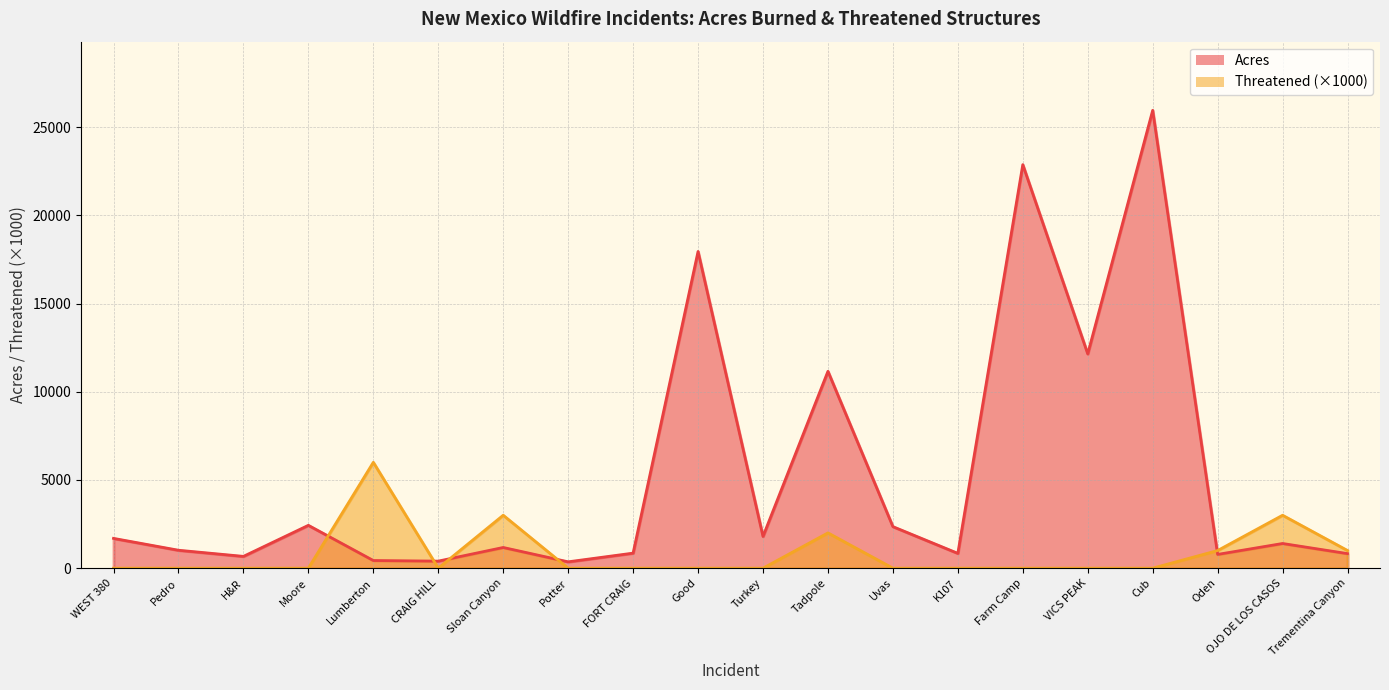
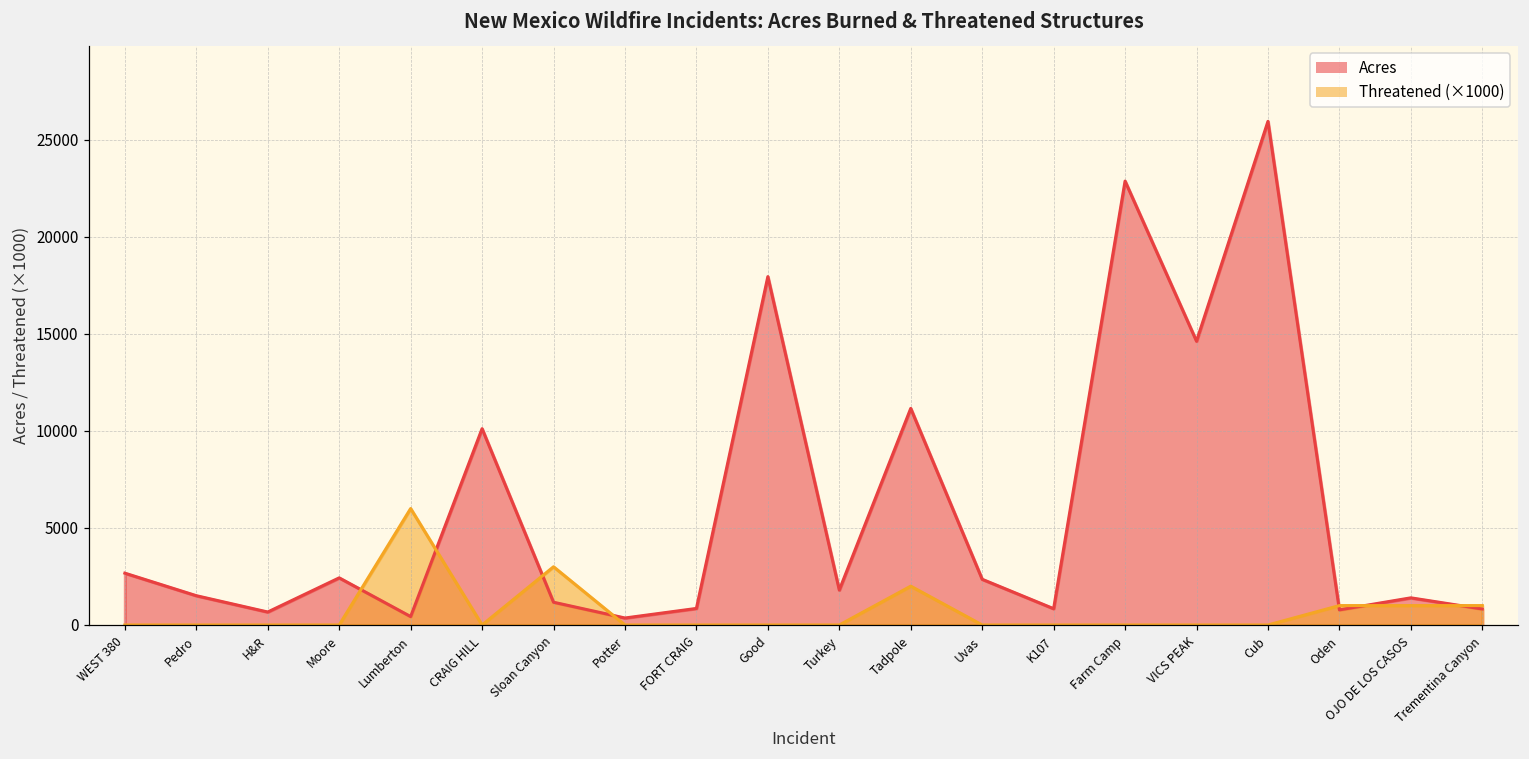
  {
    "Acres": {
-     "WEST 380": 1700,
-     "Pedro": 1000,
+     "WEST 380": 2700,
+     "Pedro": 1500,
      "H&R": 700,
      "Moore": 2400,
      "Lumberton": 400,
-     "CRAIG HILL": 400,
+     "CRAIG HILL": 10100,
      "Sloan Canyon": 1200,
      "Potter": 400,
      "FORT CRAIG": 900,
      "Good": 18000,
      "Turkey": 1800,
      "Tadpole": 11200,
      "Uvas": 2400,
      "K107": 800,
      "Farm Camp": 22900,
-     "VICS PEAK": 12100,
+     "VICS PEAK": 14600,
      "Cub": 26000,
      "Oden": 800,
      "OJO DE LOS CASOS": 1400,
      "Trementina Canyon": 800
    },
    "Threatened (×1000)": {
      "WEST 380": 0,
      "Pedro": 0,
      "H&R": 0,
      "Moore": 0,
      "Lumberton": 6000,
      "CRAIG HILL": 0,
      "Sloan Canyon": 3000,
      "Potter": 0,
      "FORT CRAIG": 0,
      "Good": 0,
      "Turkey": 0,
      "Tadpole": 2000,
      "Uvas": 0,
      "K107": 0,
      "Farm Camp": 0,
      "VICS PEAK": 0,
      "Cub": 0,
      "Oden": 1000,
-     "OJO DE LOS CASOS": 3000,
+     "OJO DE LOS CASOS": 1000,
      "Trementina Canyon": 1000
    }
  }
